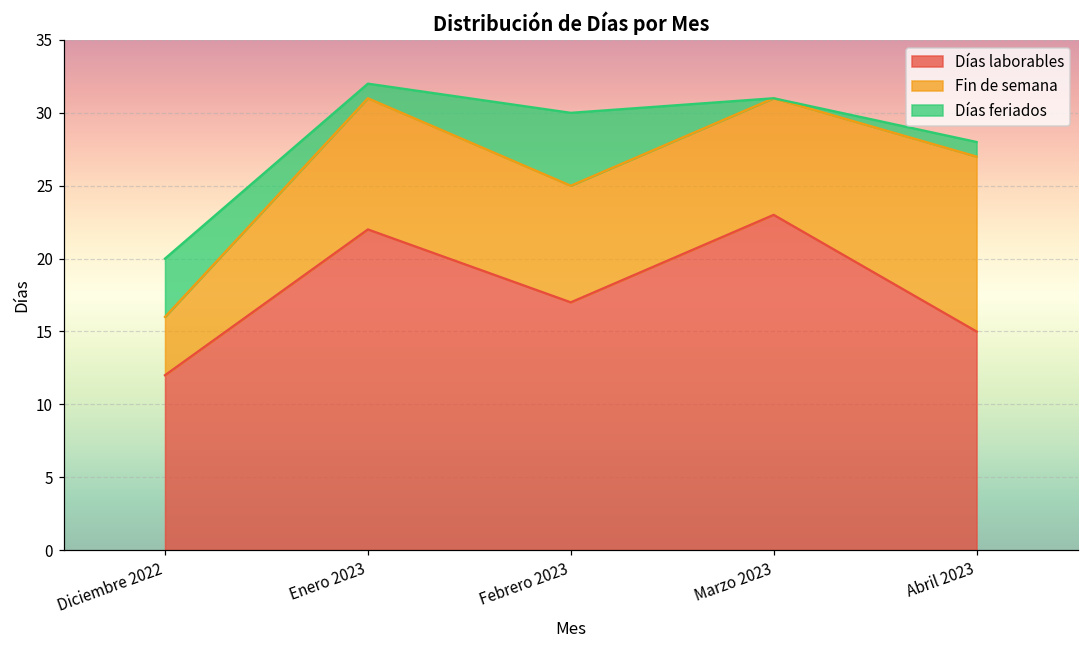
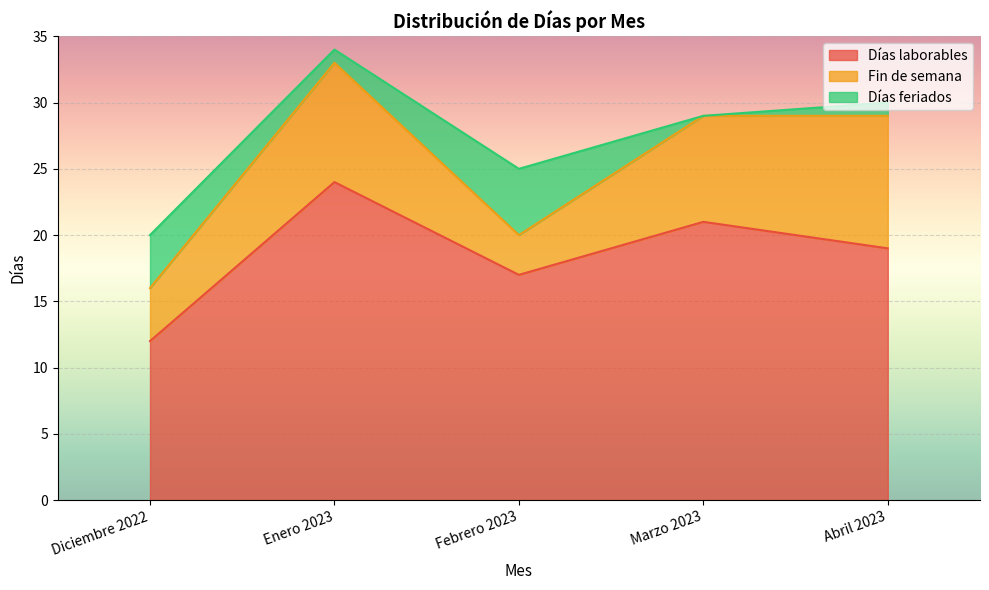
  {
    "Días laborables": {
      "Diciembre 2022": 12,
-     "Enero 2023": 22,
+     "Enero 2023": 24,
      "Febrero 2023": 17,
-     "Marzo 2023": 23,
-     "Abril 2023": 15
+     "Marzo 2023": 21,
+     "Abril 2023": 19
    },
    "Fin de semana": {
      "Diciembre 2022": 4,
      "Enero 2023": 9,
-     "Febrero 2023": 8,
-     "Abril 2023": 12
+     "Febrero 2023": 3,
+     "Abril 2023": 10
    },
    "Días feriados": {
      "Diciembre 2022": 4,
      "Enero 2023": 1,
      "Febrero 2023": 5
    }
  }
